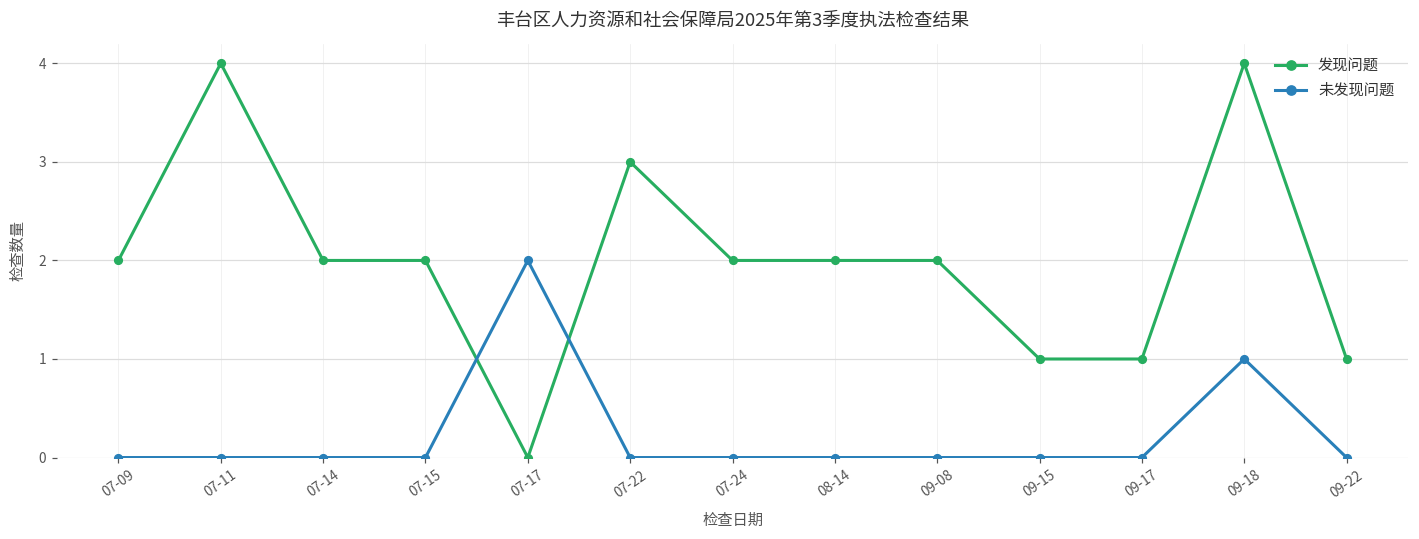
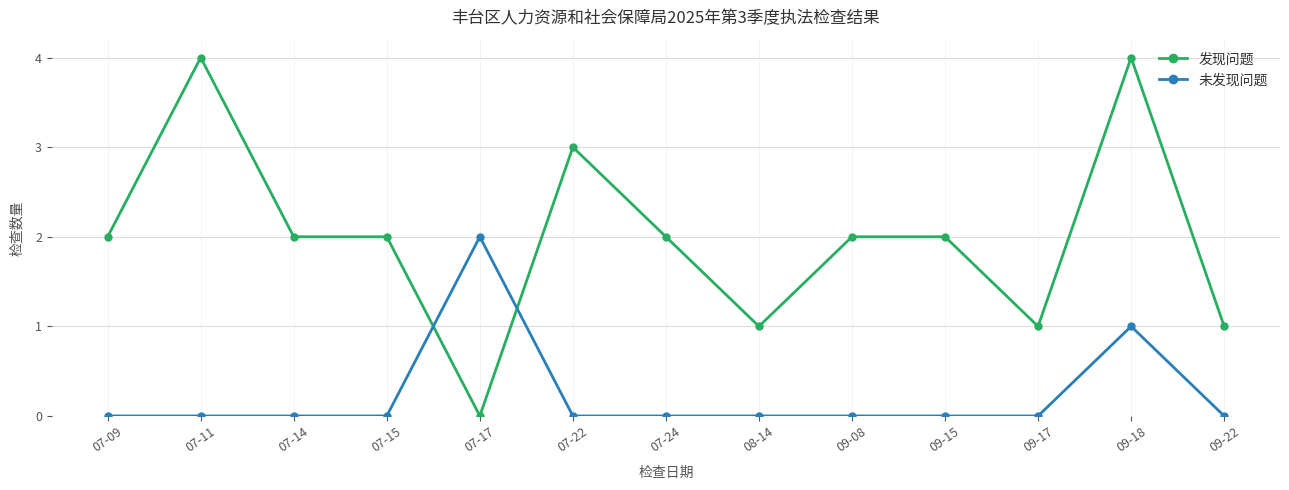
  {
    "发现问题": {
      "07-09": 2,
      "07-11": 4,
      "07-14": 2,
      "07-15": 2,
      "07-17": 0,
      "07-22": 3,
      "07-24": 2,
-     "08-14": 2,
+     "08-14": 1,
      "09-08": 2,
-     "09-15": 1,
+     "09-15": 2,
      "09-17": 1,
      "09-18": 4,
      "09-22": 1
    },
    "未发现问题": {
      "07-09": 0,
      "07-11": 0,
      "07-14": 0,
      "07-15": 0,
      "07-17": 2,
      "07-22": 0,
      "07-24": 0,
      "08-14": 0,
      "09-08": 0,
      "09-15": 0,
      "09-17": 0,
      "09-18": 1,
      "09-22": 0
    }
  }
